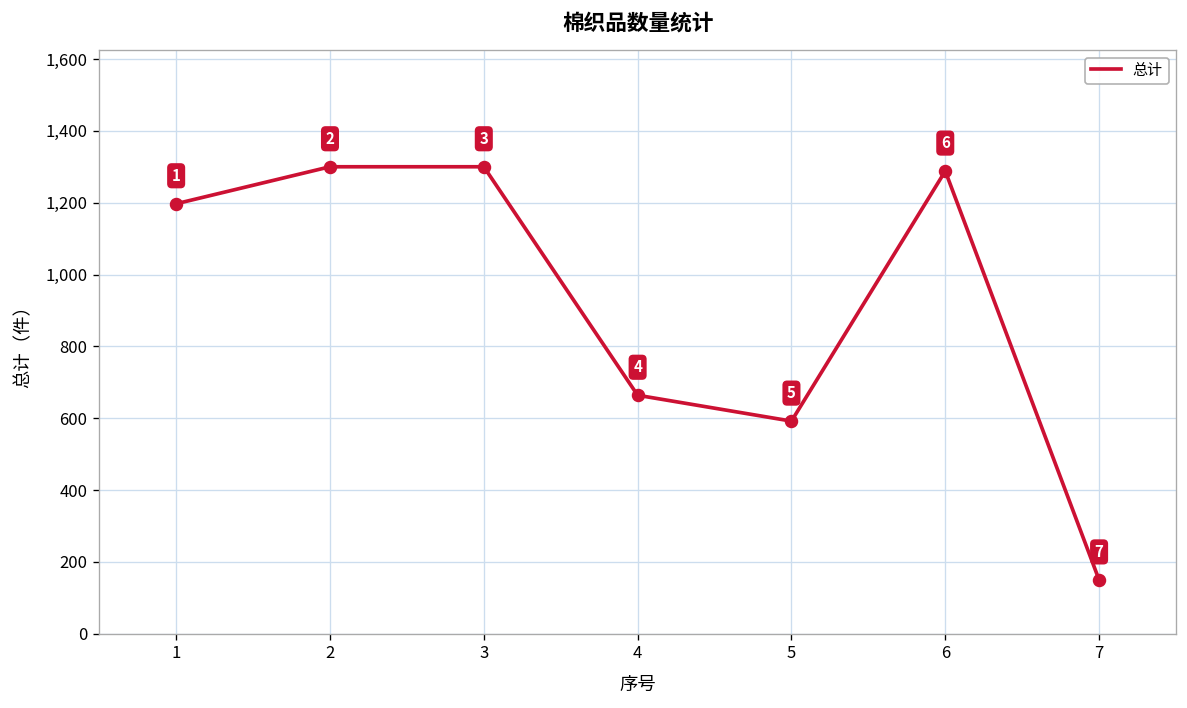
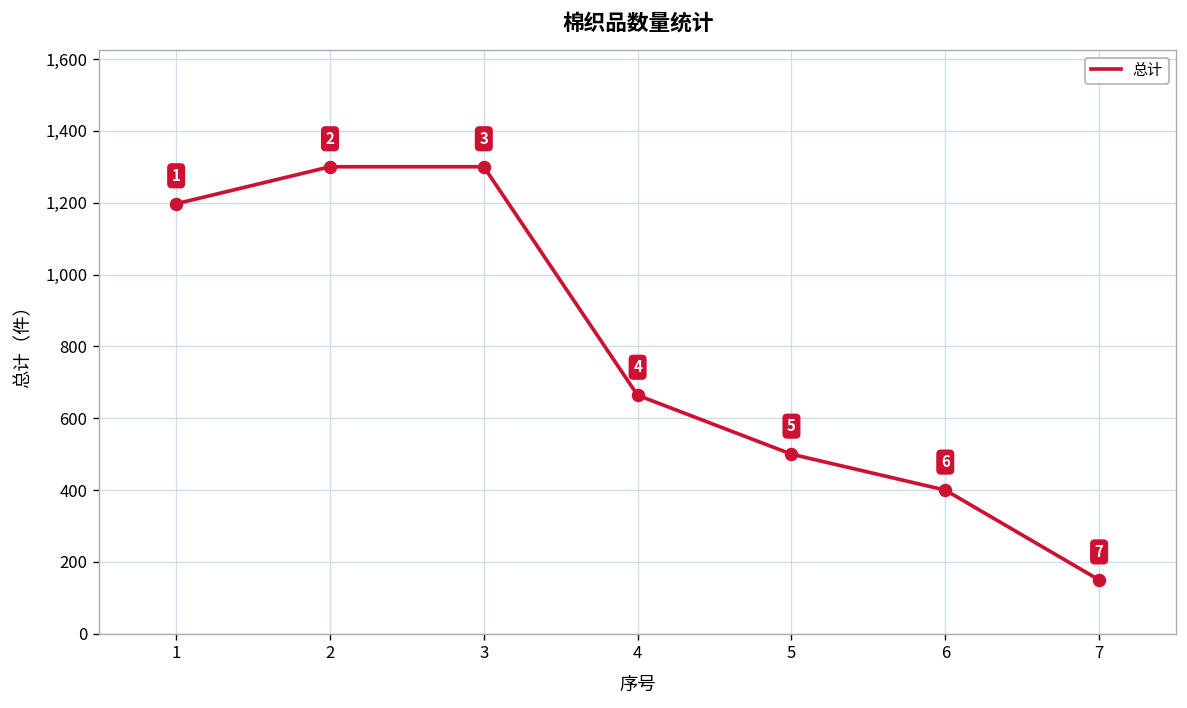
  {
-   "5": "590",
-   "6": "1,290"
+   "5": "500",
+   "6": "400"
  }
